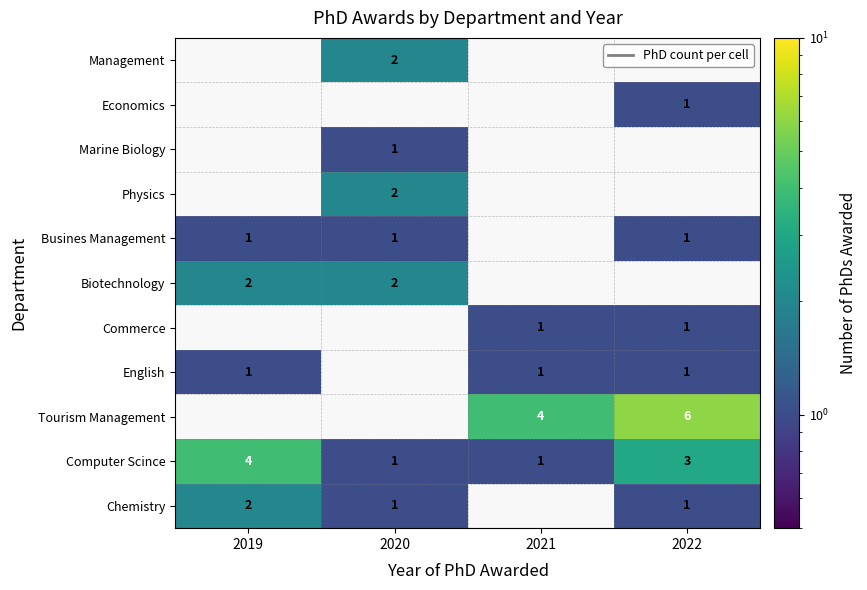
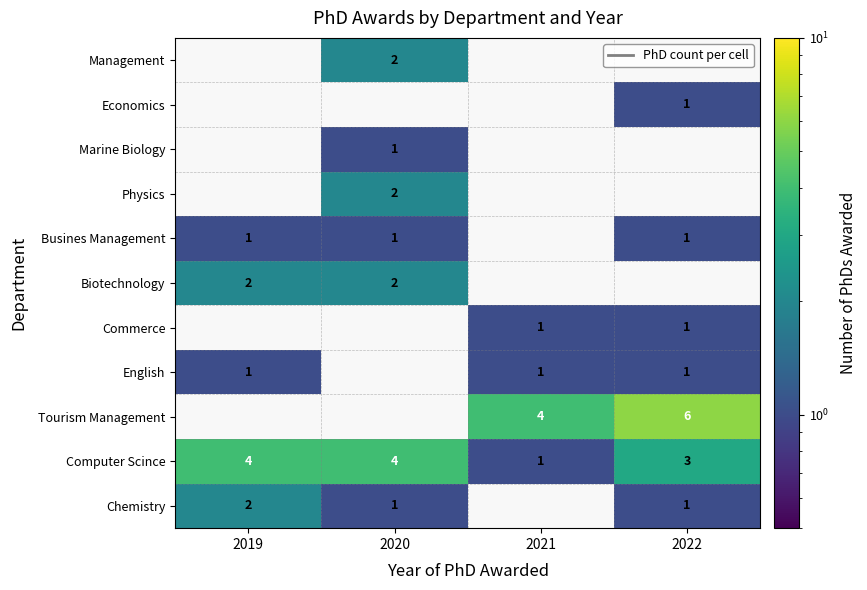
  {
    "Management": {
      "2020": 2
    },
    "Economics": {
      "2022": 1
    },
    "Marine Biology": {
      "2020": 1
    },
    "Physics": {
      "2020": 2
    },
    "Busines Management": {
      "2019": 1,
      "2020": 1,
      "2022": 1
    },
    "Biotechnology": {
      "2019": 2,
      "2020": 2
    },
    "Commerce": {
      "2021": 1,
      "2022": 1
    },
    "English": {
      "2019": 1,
      "2021": 1,
      "2022": 1
    },
    "Tourism Management": {
      "2021": 4,
      "2022": 6
    },
    "Computer Scince": {
      "2019": 4,
-     "2020": 1,
+     "2020": 4,
      "2021": 1,
      "2022": 3
    },
    "Chemistry": {
      "2019": 2,
      "2020": 1,
      "2022": 1
    }
  }
